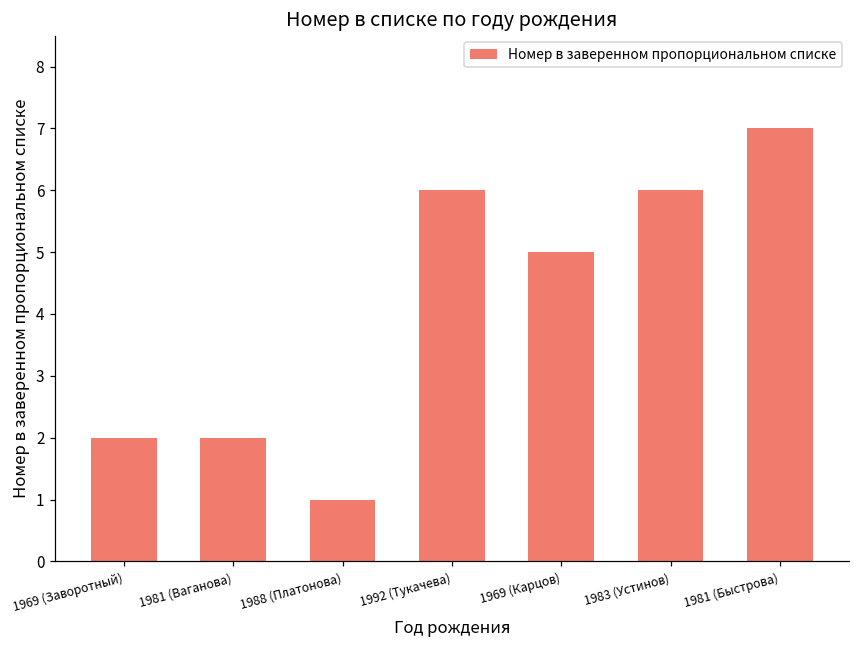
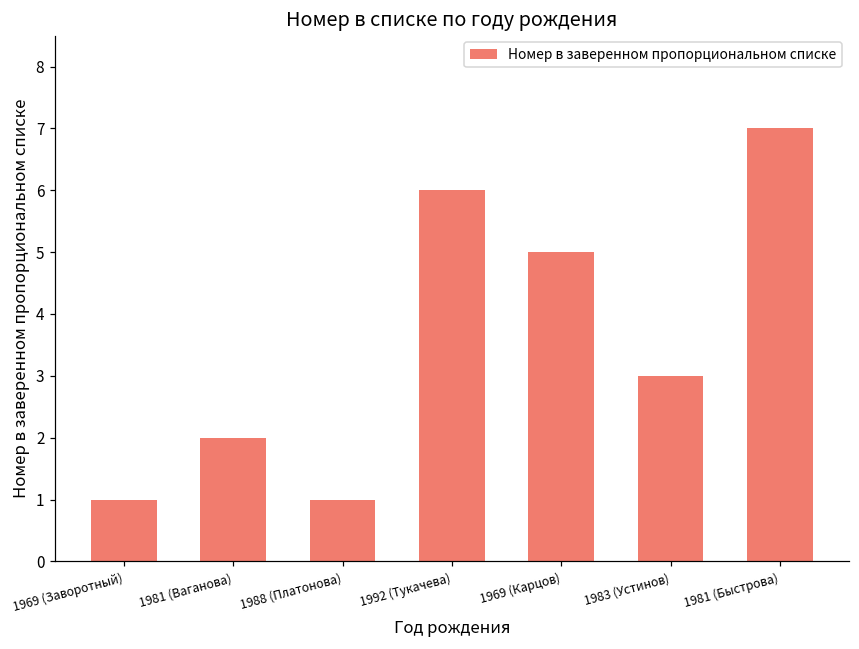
  {
-   "1969 (Заворотный)": 2,
+   "1969 (Заворотный)": 1,
    "1981 (Ваганова)": 2,
    "1988 (Платонова)": 1,
    "1992 (Тукачева)": 6,
    "1969 (Карцов)": 5,
-   "1983 (Устинов)": 6,
+   "1983 (Устинов)": 3,
    "1981 (Быстрова)": 7
  }
